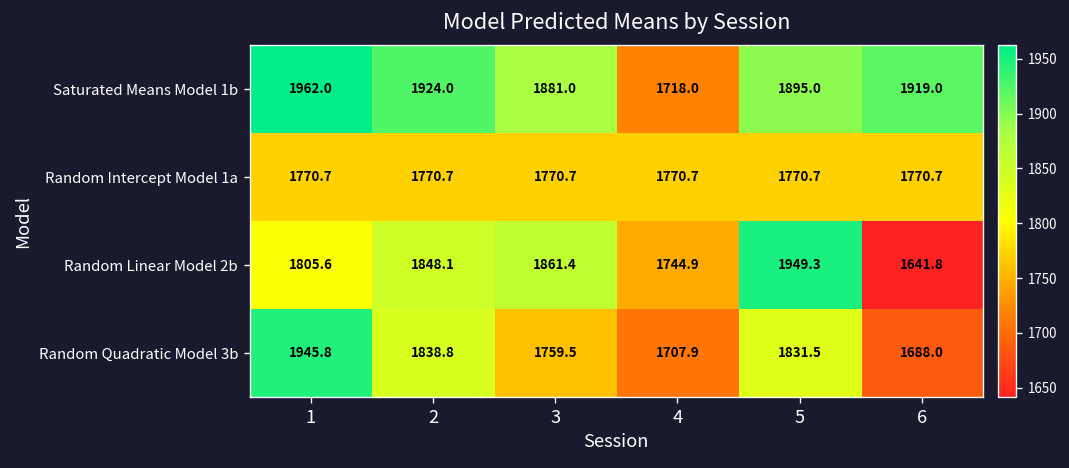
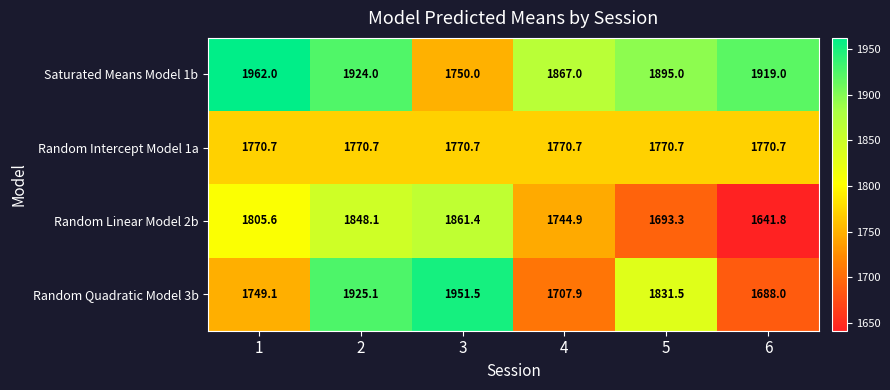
  {
    "Saturated Means Model 1b": {
      "1": 1962.0,
      "2": 1924.0,
-     "3": 1881.0,
-     "4": 1718.0,
+     "3": 1750.0,
+     "4": 1867.0,
      "5": 1895.0,
      "6": 1919.0
    },
    "Random Intercept Model 1a": {
      "1": 1770.7,
      "2": 1770.7,
      "3": 1770.7,
      "4": 1770.7,
      "5": 1770.7,
      "6": 1770.7
    },
    "Random Linear Model 2b": {
      "1": 1805.6,
      "2": 1848.1,
      "3": 1861.4,
      "4": 1744.9,
-     "5": 1949.3,
+     "5": 1693.3,
      "6": 1641.8
    },
    "Random Quadratic Model 3b": {
-     "1": 1945.8,
-     "2": 1838.8,
-     "3": 1759.5,
+     "1": 1749.1,
+     "2": 1925.1,
+     "3": 1951.5,
      "4": 1707.9,
      "5": 1831.5,
      "6": 1688.0
    }
  }
